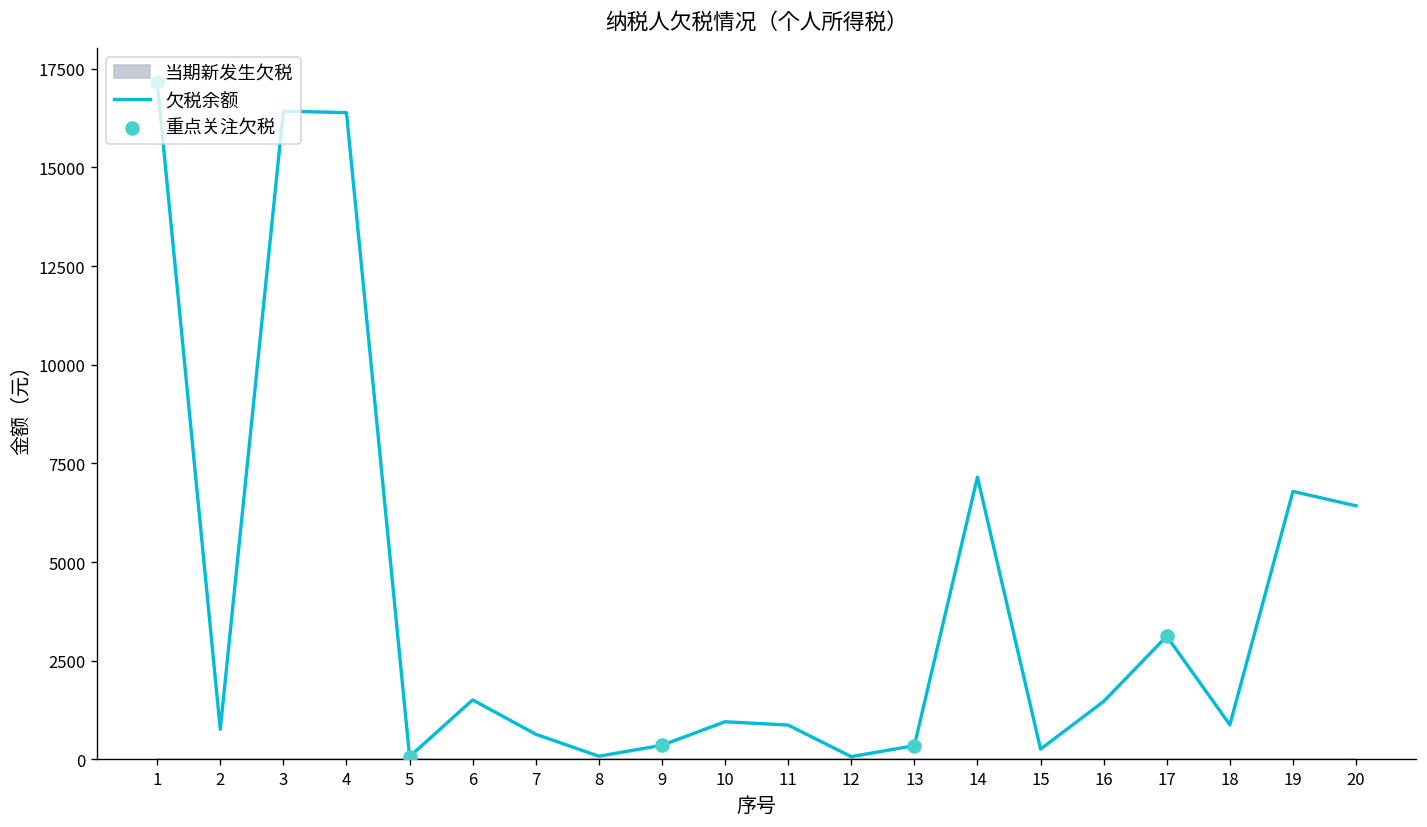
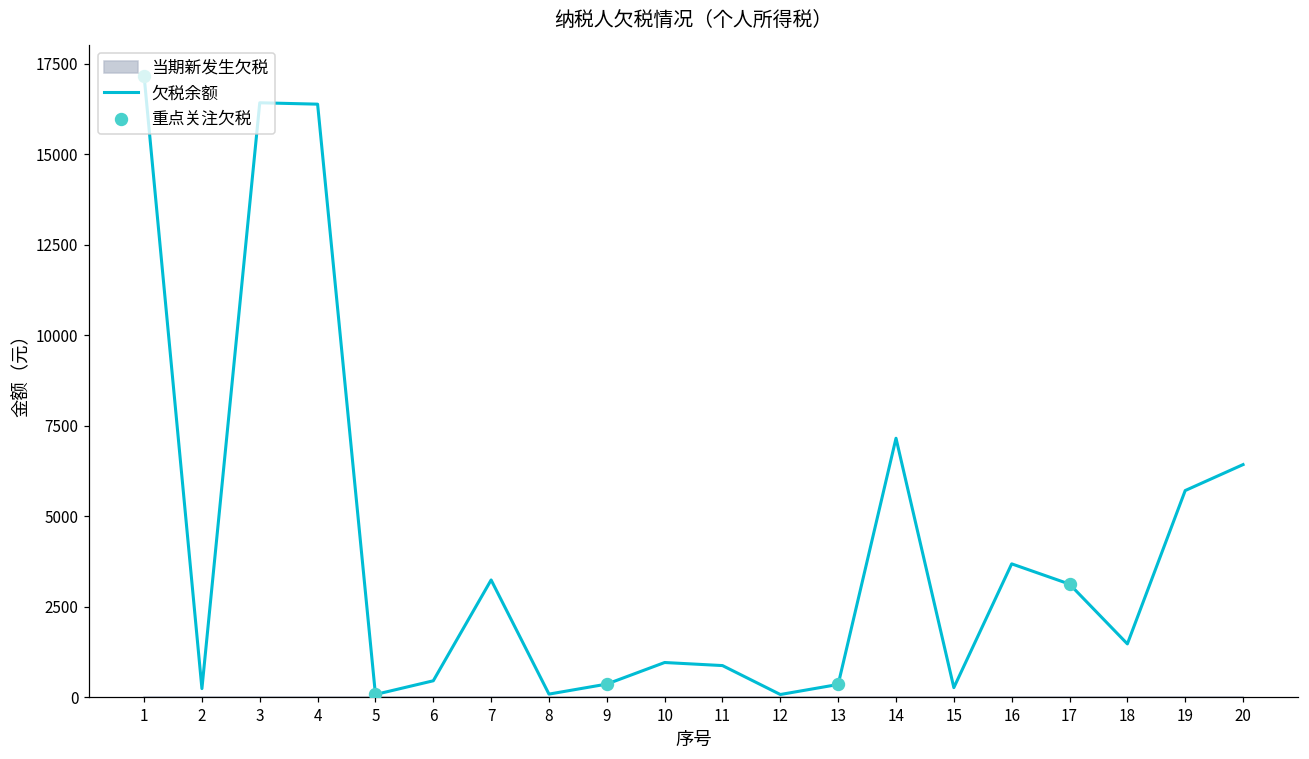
  {
    "当期新发生欠税": {
      "1": 0,
      "2": 0,
      "3": 0,
      "4": 0,
      "6": 0,
      "7": 0,
      "8": 0,
      "9": 0,
      "10": 0,
      "11": 0,
      "13": 0,
      "14": 0,
      "15": 0,
      "16": 0,
      "17": 0,
      "18": 0,
      "19": 0,
      "20": 0
    },
    "欠税余额": {
-     "2": 800,
+     "2": 200,
      "4": 16400,
-     "6": 1500,
-     "7": 600,
+     "6": 500,
+     "7": 3200,
      "8": 100,
      "10": 1000,
      "11": 900,
      "14": 7200,
      "15": 300,
-     "16": 1500,
-     "18": 900,
-     "19": 6800,
+     "16": 3700,
+     "18": 1500,
+     "19": 5700,
      "20": 6400
    }
  }
